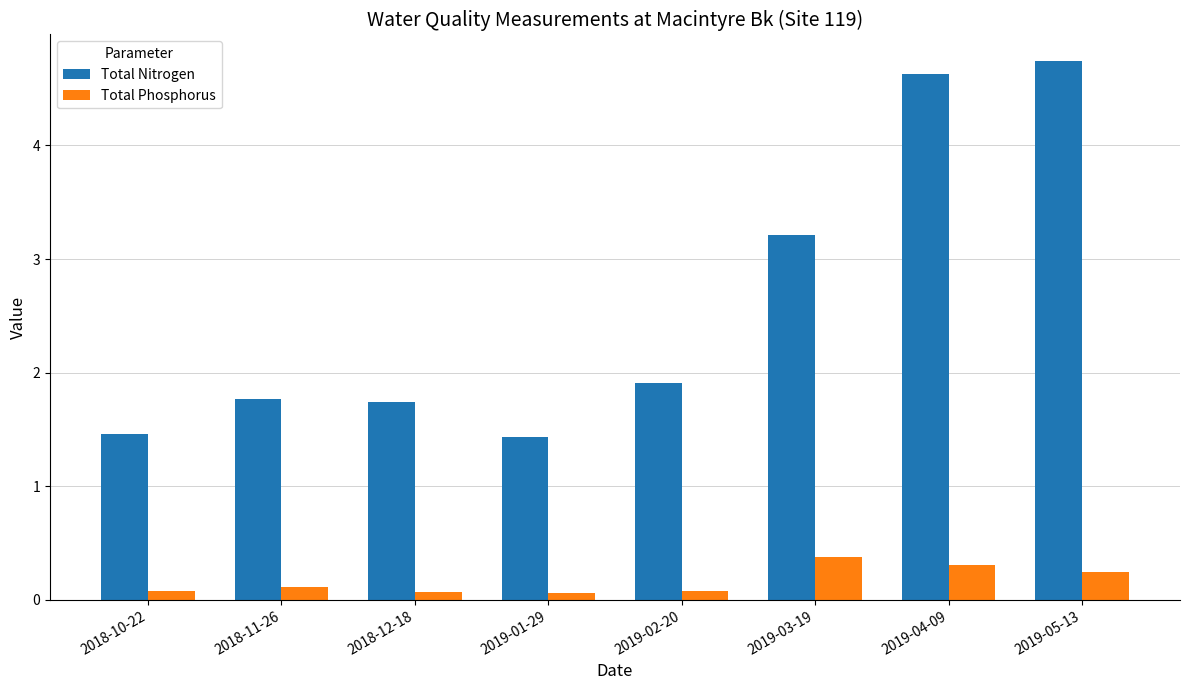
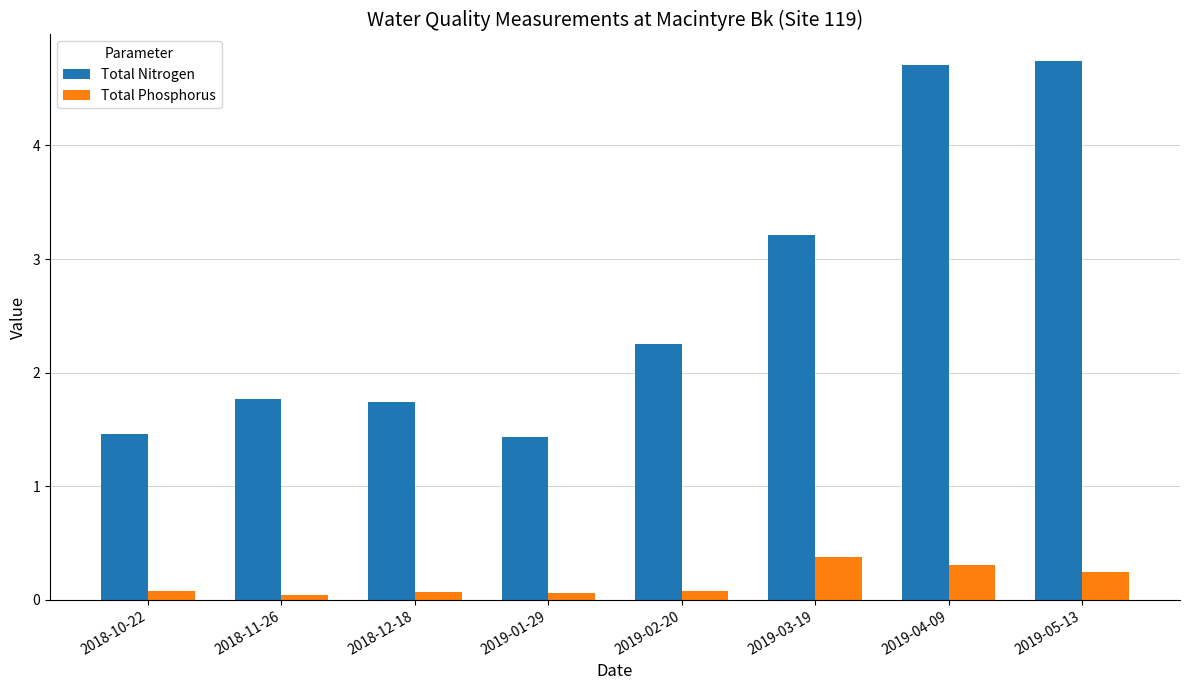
  {
    "Total Nitrogen": {
      "2018-10-22": 1.46,
      "2018-11-26": 1.77,
      "2018-12-18": 1.74,
      "2019-01-29": 1.43,
-     "2019-02-20": 1.91,
+     "2019-02-20": 2.25,
      "2019-03-19": 3.21,
-     "2019-04-09": 4.63,
+     "2019-04-09": 4.71,
      "2019-05-13": 4.74
    },
    "Total Phosphorus": {
      "2018-10-22": 0.08,
-     "2018-11-26": 0.11,
+     "2018-11-26": 0.04,
      "2018-12-18": 0.07,
      "2019-01-29": 0.06,
      "2019-02-20": 0.07,
      "2019-03-19": 0.38,
      "2019-04-09": 0.31,
      "2019-05-13": 0.24
    }
  }
